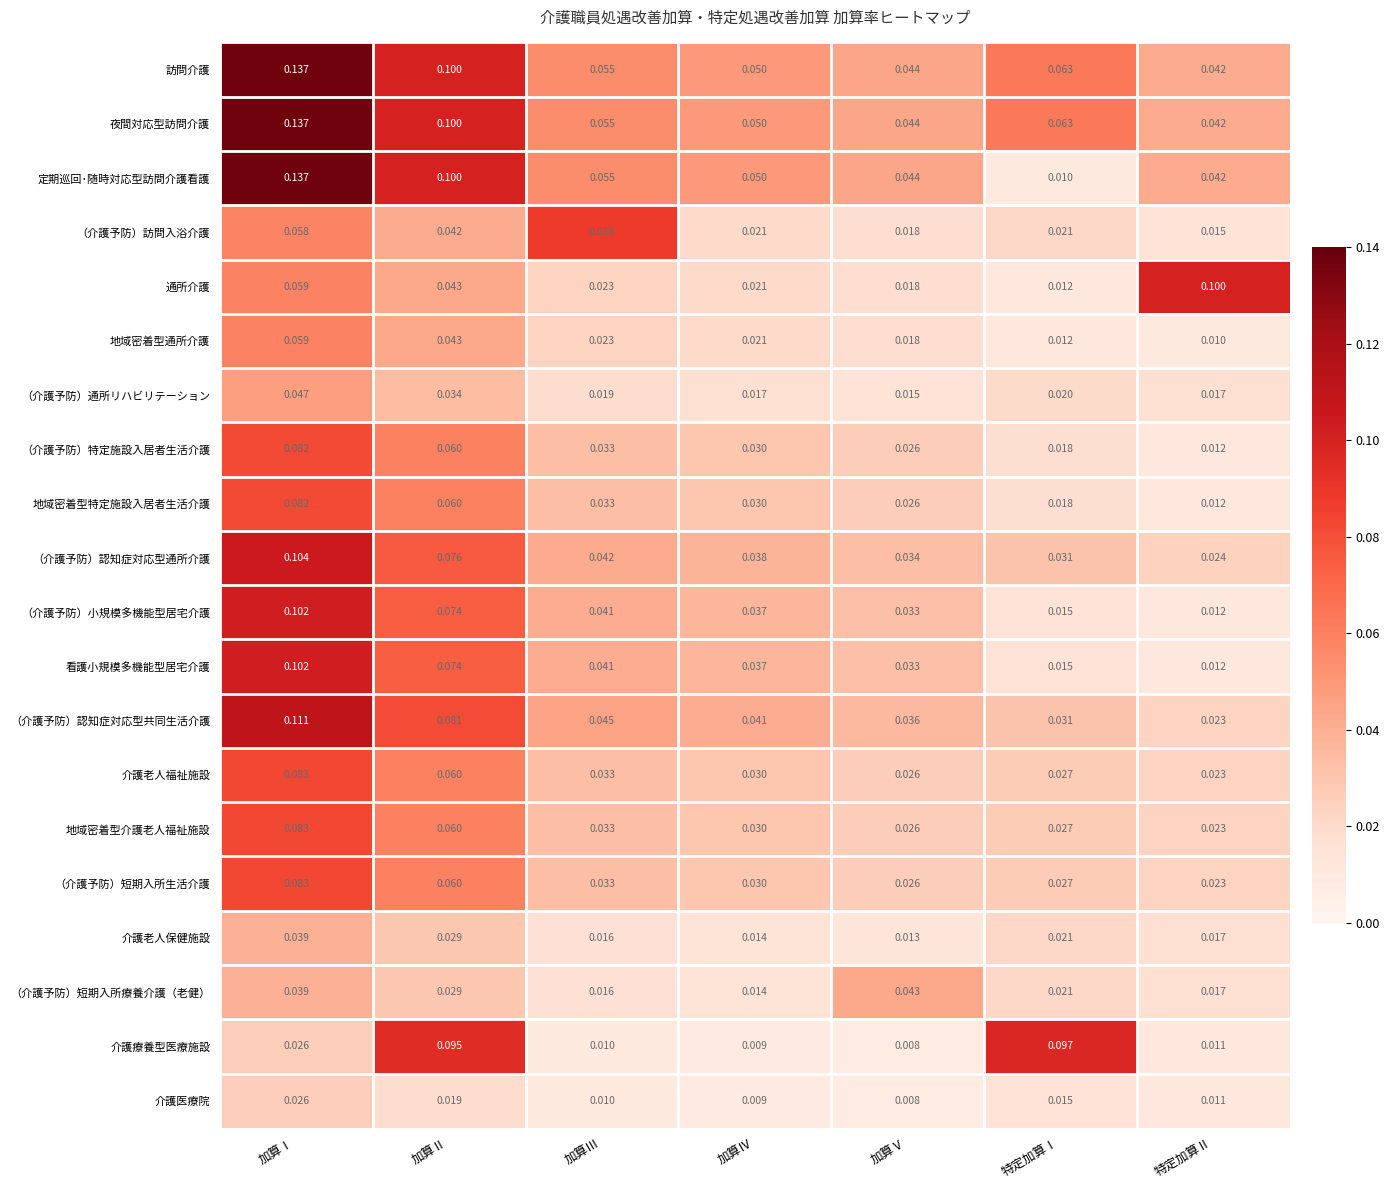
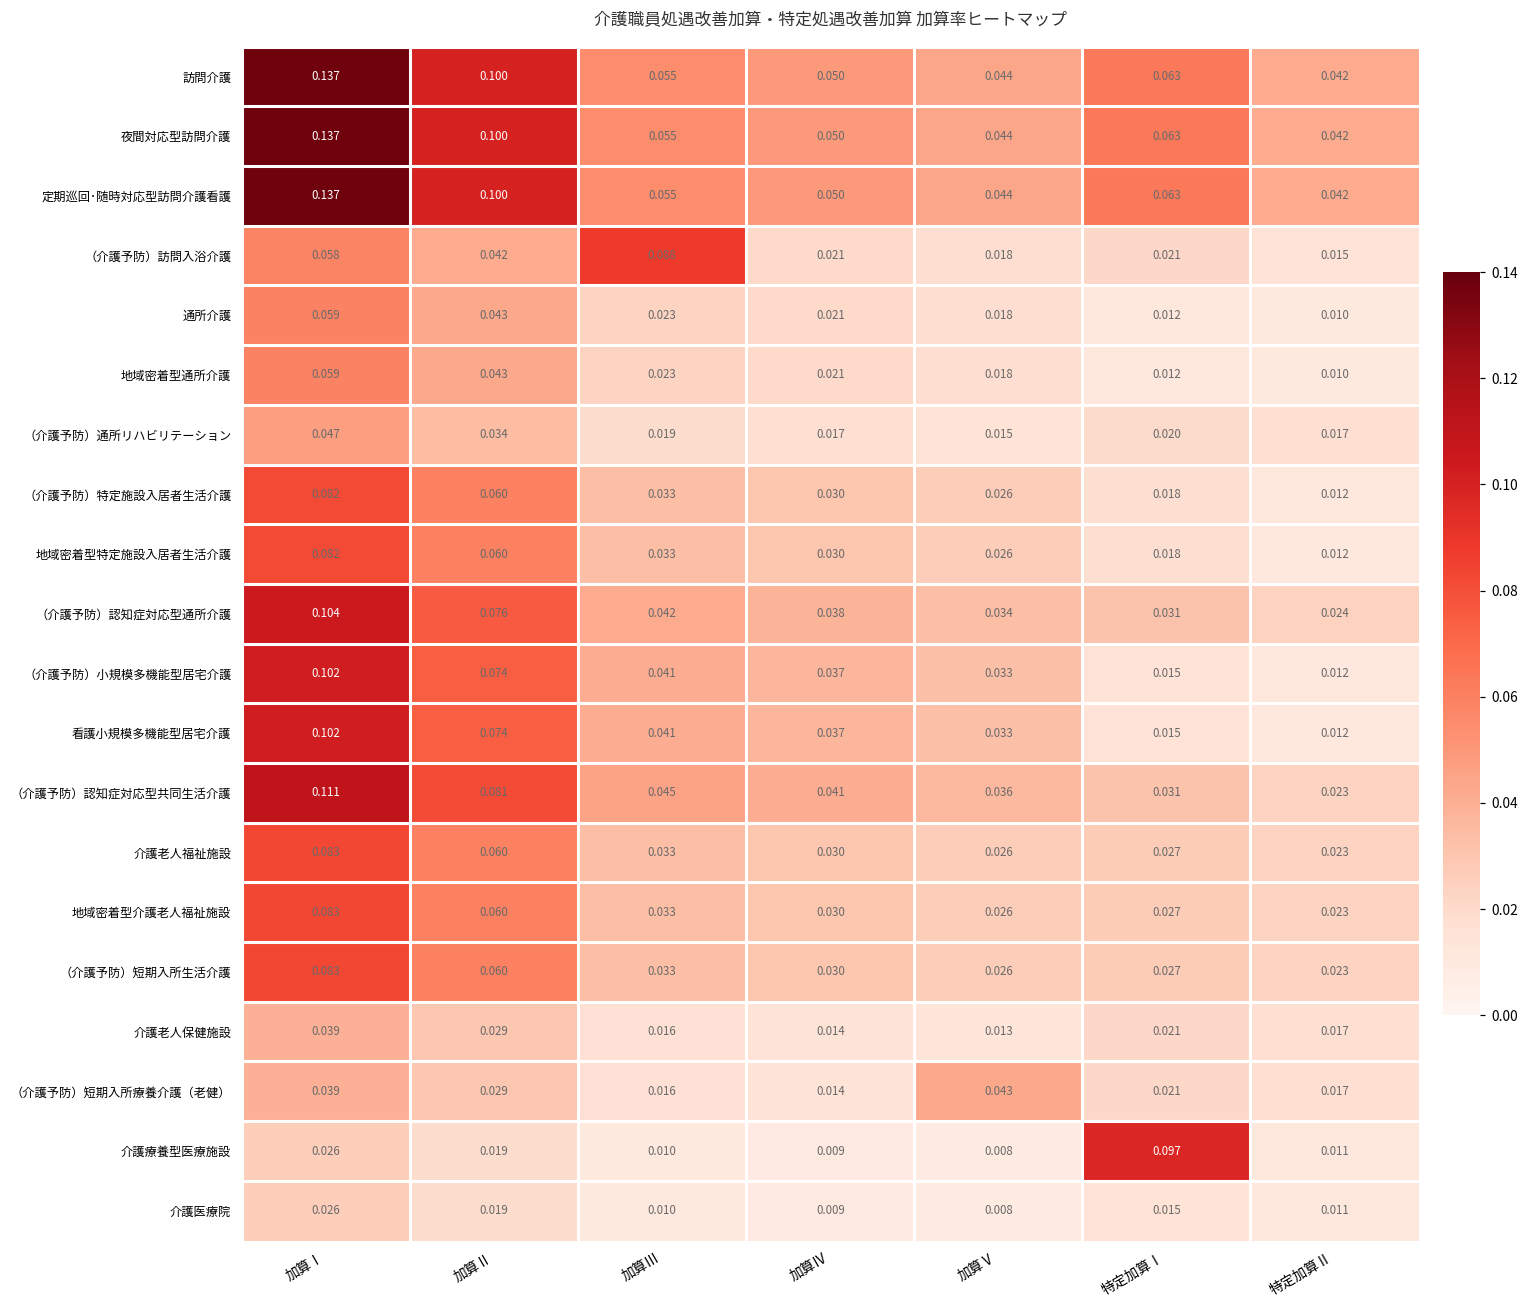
  {
    "訪問介護": {
      "加算Ⅰ": 0.137,
      "加算Ⅱ": 0.100,
      "加算Ⅲ": 0.055,
      "加算Ⅳ": 0.050,
      "加算Ⅴ": 0.044,
      "特定加算Ⅰ": 0.063,
      "特定加算Ⅱ": 0.042
    },
    "夜間対応型訪問介護": {
      "加算Ⅰ": 0.137,
      "加算Ⅱ": 0.100,
      "加算Ⅲ": 0.055,
      "加算Ⅳ": 0.050,
      "加算Ⅴ": 0.044,
      "特定加算Ⅰ": 0.063,
      "特定加算Ⅱ": 0.042
    },
    "定期巡回･随時対応型訪問介護看護": {
      "加算Ⅰ": 0.137,
      "加算Ⅱ": 0.100,
      "加算Ⅲ": 0.055,
      "加算Ⅳ": 0.050,
      "加算Ⅴ": 0.044,
-     "特定加算Ⅰ": 0.010,
+     "特定加算Ⅰ": 0.063,
      "特定加算Ⅱ": 0.042
    },
    "（介護予防）訪問入浴介護": {
      "加算Ⅰ": 0.058,
      "加算Ⅱ": 0.042,
      "加算Ⅲ": 0.088,
      "加算Ⅳ": 0.021,
      "加算Ⅴ": 0.018,
      "特定加算Ⅰ": 0.021,
      "特定加算Ⅱ": 0.015
    },
    "通所介護": {
      "加算Ⅰ": 0.059,
      "加算Ⅱ": 0.043,
      "加算Ⅲ": 0.023,
      "加算Ⅳ": 0.021,
      "加算Ⅴ": 0.018,
      "特定加算Ⅰ": 0.012,
-     "特定加算Ⅱ": 0.100
+     "特定加算Ⅱ": 0.010
    },
    "地域密着型通所介護": {
      "加算Ⅰ": 0.059,
      "加算Ⅱ": 0.043,
      "加算Ⅲ": 0.023,
      "加算Ⅳ": 0.021,
      "加算Ⅴ": 0.018,
      "特定加算Ⅰ": 0.012,
      "特定加算Ⅱ": 0.010
    },
    "（介護予防）通所リハビリテーション": {
      "加算Ⅰ": 0.047,
      "加算Ⅱ": 0.034,
      "加算Ⅲ": 0.019,
      "加算Ⅳ": 0.017,
      "加算Ⅴ": 0.015,
      "特定加算Ⅰ": 0.020,
      "特定加算Ⅱ": 0.017
    },
    "（介護予防）特定施設入居者生活介護": {
      "加算Ⅰ": 0.082,
      "加算Ⅱ": 0.060,
      "加算Ⅲ": 0.033,
      "加算Ⅳ": 0.030,
      "加算Ⅴ": 0.026,
      "特定加算Ⅰ": 0.018,
      "特定加算Ⅱ": 0.012
    },
    "地域密着型特定施設入居者生活介護": {
      "加算Ⅰ": 0.082,
      "加算Ⅱ": 0.060,
      "加算Ⅲ": 0.033,
      "加算Ⅳ": 0.030,
      "加算Ⅴ": 0.026,
      "特定加算Ⅰ": 0.018,
      "特定加算Ⅱ": 0.012
    },
    "（介護予防）認知症対応型通所介護": {
      "加算Ⅰ": 0.104,
      "加算Ⅱ": 0.076,
      "加算Ⅲ": 0.042,
      "加算Ⅳ": 0.038,
      "加算Ⅴ": 0.034,
      "特定加算Ⅰ": 0.031,
      "特定加算Ⅱ": 0.024
    },
    "（介護予防）小規模多機能型居宅介護": {
      "加算Ⅰ": 0.102,
      "加算Ⅱ": 0.074,
      "加算Ⅲ": 0.041,
      "加算Ⅳ": 0.037,
      "加算Ⅴ": 0.033,
      "特定加算Ⅰ": 0.015,
      "特定加算Ⅱ": 0.012
    },
    "看護小規模多機能型居宅介護": {
      "加算Ⅰ": 0.102,
      "加算Ⅱ": 0.074,
      "加算Ⅲ": 0.041,
      "加算Ⅳ": 0.037,
      "加算Ⅴ": 0.033,
      "特定加算Ⅰ": 0.015,
      "特定加算Ⅱ": 0.012
    },
    "（介護予防）認知症対応型共同生活介護": {
      "加算Ⅰ": 0.111,
      "加算Ⅱ": 0.081,
      "加算Ⅲ": 0.045,
      "加算Ⅳ": 0.041,
      "加算Ⅴ": 0.036,
      "特定加算Ⅰ": 0.031,
      "特定加算Ⅱ": 0.023
    },
    "介護老人福祉施設": {
      "加算Ⅰ": 0.083,
      "加算Ⅱ": 0.060,
      "加算Ⅲ": 0.033,
      "加算Ⅳ": 0.030,
      "加算Ⅴ": 0.026,
      "特定加算Ⅰ": 0.027,
      "特定加算Ⅱ": 0.023
    },
    "地域密着型介護老人福祉施設": {
      "加算Ⅰ": 0.083,
      "加算Ⅱ": 0.060,
      "加算Ⅲ": 0.033,
      "加算Ⅳ": 0.030,
      "加算Ⅴ": 0.026,
      "特定加算Ⅰ": 0.027,
      "特定加算Ⅱ": 0.023
    },
    "（介護予防）短期入所生活介護": {
      "加算Ⅰ": 0.083,
      "加算Ⅱ": 0.060,
      "加算Ⅲ": 0.033,
      "加算Ⅳ": 0.030,
      "加算Ⅴ": 0.026,
      "特定加算Ⅰ": 0.027,
      "特定加算Ⅱ": 0.023
    },
    "介護老人保健施設": {
      "加算Ⅰ": 0.039,
      "加算Ⅱ": 0.029,
      "加算Ⅲ": 0.016,
      "加算Ⅳ": 0.014,
      "加算Ⅴ": 0.013,
      "特定加算Ⅰ": 0.021,
      "特定加算Ⅱ": 0.017
    },
    "（介護予防）短期入所療養介護（老健）": {
      "加算Ⅰ": 0.039,
      "加算Ⅱ": 0.029,
      "加算Ⅲ": 0.016,
      "加算Ⅳ": 0.014,
      "加算Ⅴ": 0.043,
      "特定加算Ⅰ": 0.021,
      "特定加算Ⅱ": 0.017
    },
    "介護療養型医療施設": {
      "加算Ⅰ": 0.026,
-     "加算Ⅱ": 0.095,
+     "加算Ⅱ": 0.019,
      "加算Ⅲ": 0.010,
      "加算Ⅳ": 0.009,
      "加算Ⅴ": 0.008,
      "特定加算Ⅰ": 0.097,
      "特定加算Ⅱ": 0.011
    },
    "介護医療院": {
      "加算Ⅰ": 0.026,
      "加算Ⅱ": 0.019,
      "加算Ⅲ": 0.010,
      "加算Ⅳ": 0.009,
      "加算Ⅴ": 0.008,
      "特定加算Ⅰ": 0.015,
      "特定加算Ⅱ": 0.011
    }
  }
